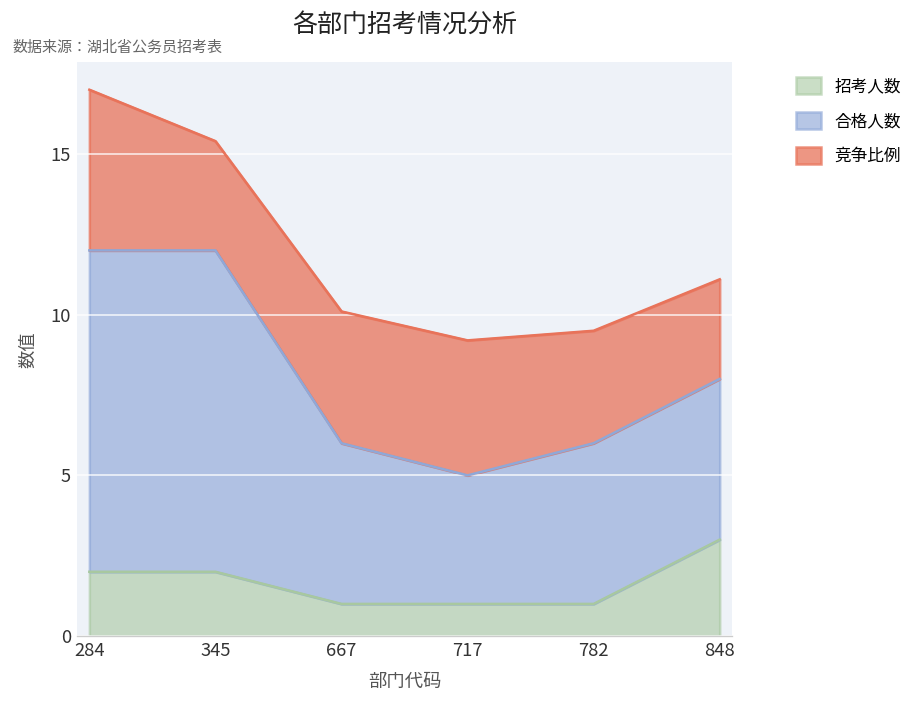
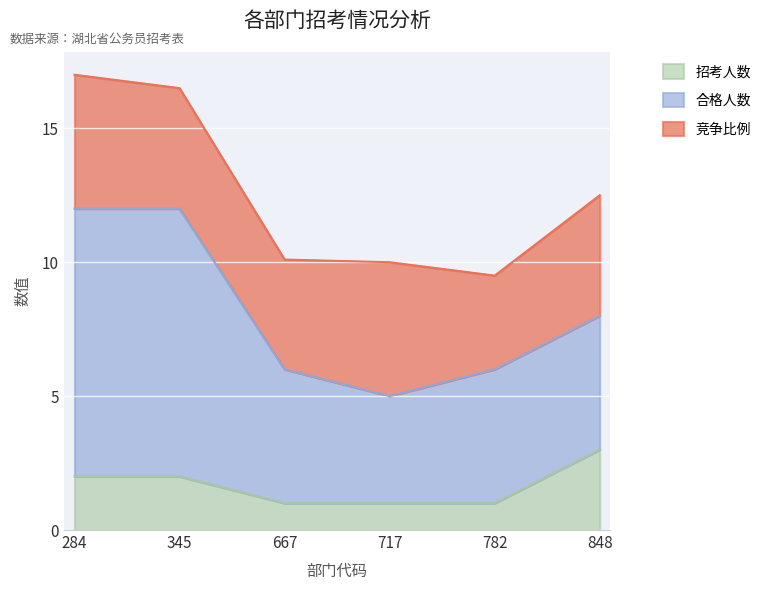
  {
    "招考人数": {
      "284": 2.0,
      "345": 2.0,
      "667": 1.0,
      "717": 1.0,
      "782": 1.0,
      "848": 3.0
    },
    "合格人数": {
      "284": 10.0,
      "345": 10.0,
      "667": 5.0,
      "717": 4.0,
      "782": 5.0,
      "848": 5.0
    },
    "竞争比例": {
      "284": 5.0,
-     "345": 3.4,
+     "345": 4.5,
      "667": 4.1,
-     "717": 4.2,
+     "717": 5.0,
      "782": 3.5,
-     "848": 3.1
+     "848": 4.5
    }
  }
